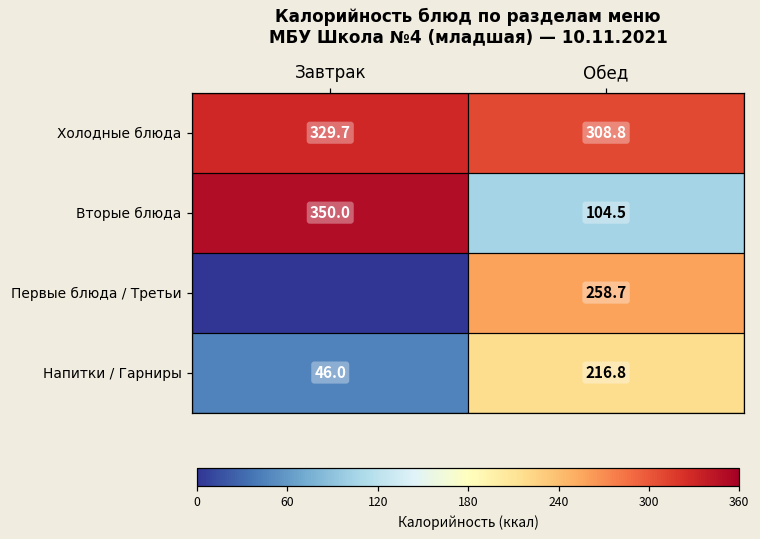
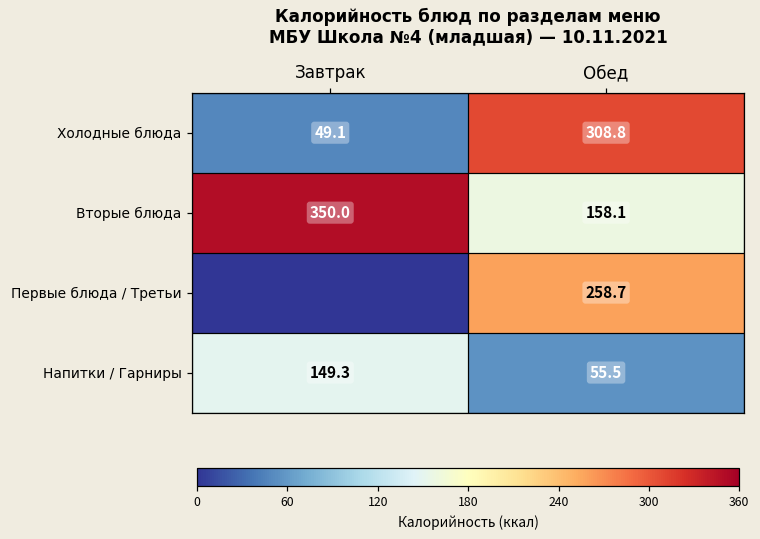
  {
    "Холодные блюда": {
-     "Завтрак": 329.7
+     "Завтрак": 49.1
    },
    "Вторые блюда": {
-     "Обед": 104.5
+     "Обед": 158.1
    },
    "Напитки / Гарниры": {
-     "Завтрак": 46.0,
-     "Обед": 216.8
+     "Завтрак": 149.3,
+     "Обед": 55.5
    }
  }
